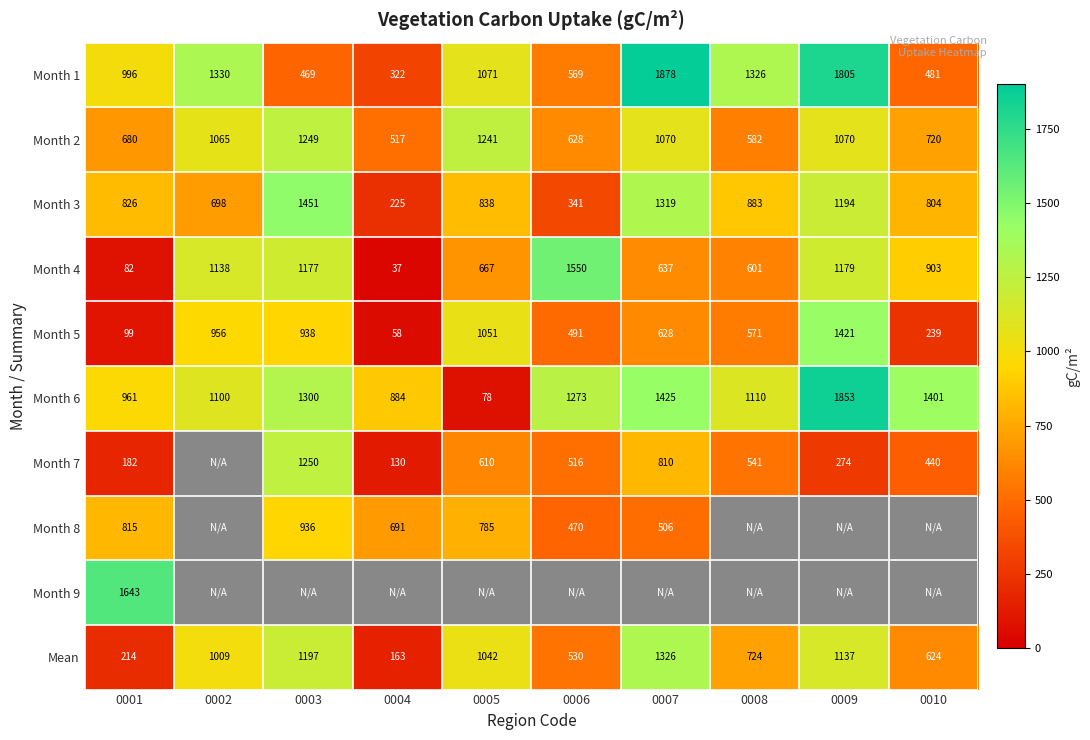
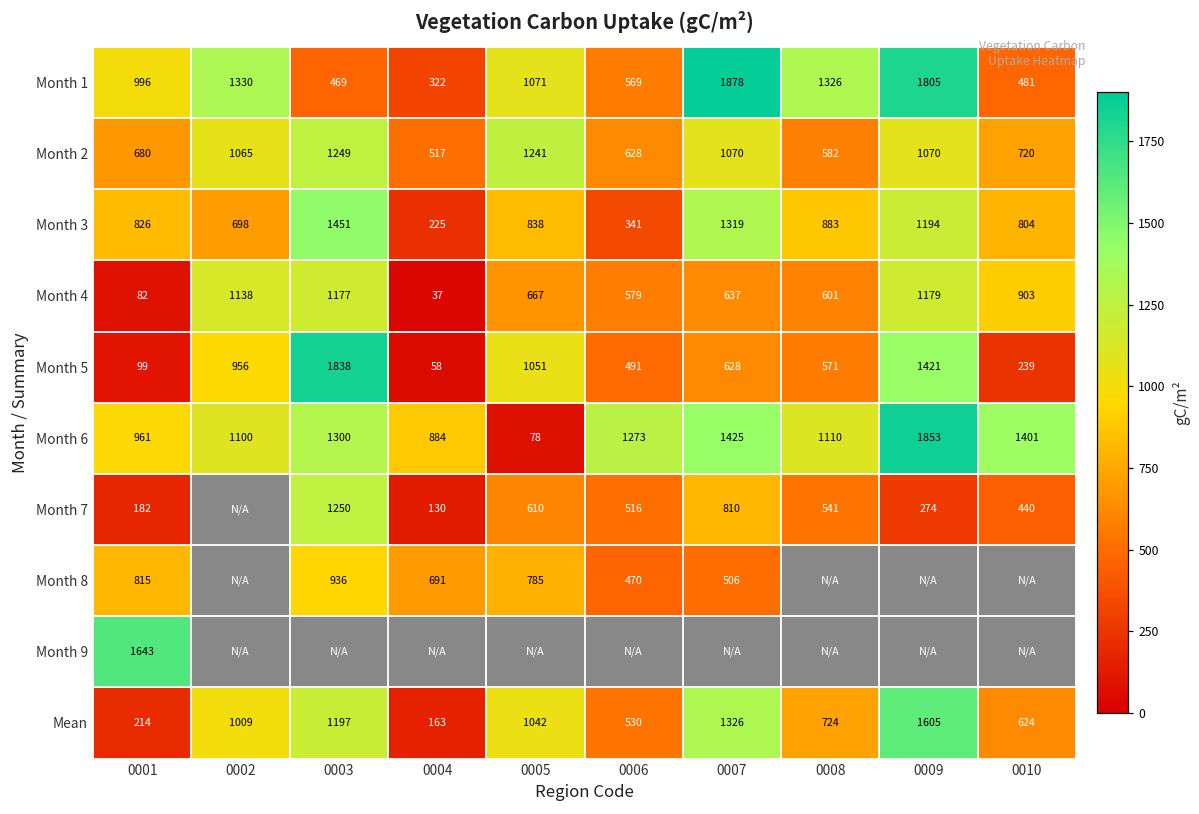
  {
    "Month 1": {
      "0001": 996,
      "0002": 1330,
      "0003": 469,
      "0004": 322,
      "0005": 1071,
      "0006": 569,
      "0007": 1878,
      "0008": 1326,
      "0009": 1805
    },
    "Month 2": {
      "0001": 680,
      "0002": 1065,
      "0003": 1249,
      "0004": 517,
      "0005": 1241,
      "0006": 628,
      "0007": 1070,
      "0008": 582,
      "0009": 1070,
      "0010": 720
    },
    "Month 3": {
      "0001": 826,
      "0002": 698,
      "0003": 1451,
      "0004": 225,
      "0005": 838,
      "0006": 341,
      "0007": 1319,
      "0008": 883,
      "0009": 1194,
      "0010": 804
    },
    "Month 4": {
      "0001": 82,
      "0002": 1138,
      "0003": 1177,
      "0004": 37,
      "0005": 667,
-     "0006": 1550,
+     "0006": 579,
      "0007": 637,
      "0008": 601,
      "0009": 1179,
      "0010": 903
    },
    "Month 5": {
      "0001": 99,
      "0002": 956,
-     "0003": 938,
+     "0003": 1838,
      "0004": 58,
      "0005": 1051,
      "0006": 491,
      "0007": 628,
      "0008": 571,
      "0009": 1421,
      "0010": 239
    },
    "Month 6": {
      "0001": 961,
      "0002": 1100,
      "0003": 1300,
      "0004": 884,
      "0005": 78,
      "0006": 1273,
      "0007": 1425,
      "0008": 1110,
      "0009": 1853,
      "0010": 1401
    },
    "Month 7": {
      "0001": 182,
      "0003": 1250,
      "0004": 130,
      "0005": 610,
      "0006": 516,
      "0007": 810,
      "0008": 541,
      "0009": 274,
      "0010": 440
    },
    "Month 8": {
      "0001": 815,
      "0003": 936,
      "0004": 691,
      "0005": 785,
      "0006": 470,
      "0007": 506
    },
    "Month 9": {
      "0001": 1643
    },
    "Mean": {
      "0001": 214,
      "0002": 1009,
      "0003": 1197,
      "0004": 163,
      "0005": 1042,
      "0006": 530,
      "0007": 1326,
      "0008": 724,
-     "0009": 1137,
+     "0009": 1605,
      "0010": 624
    }
  }
